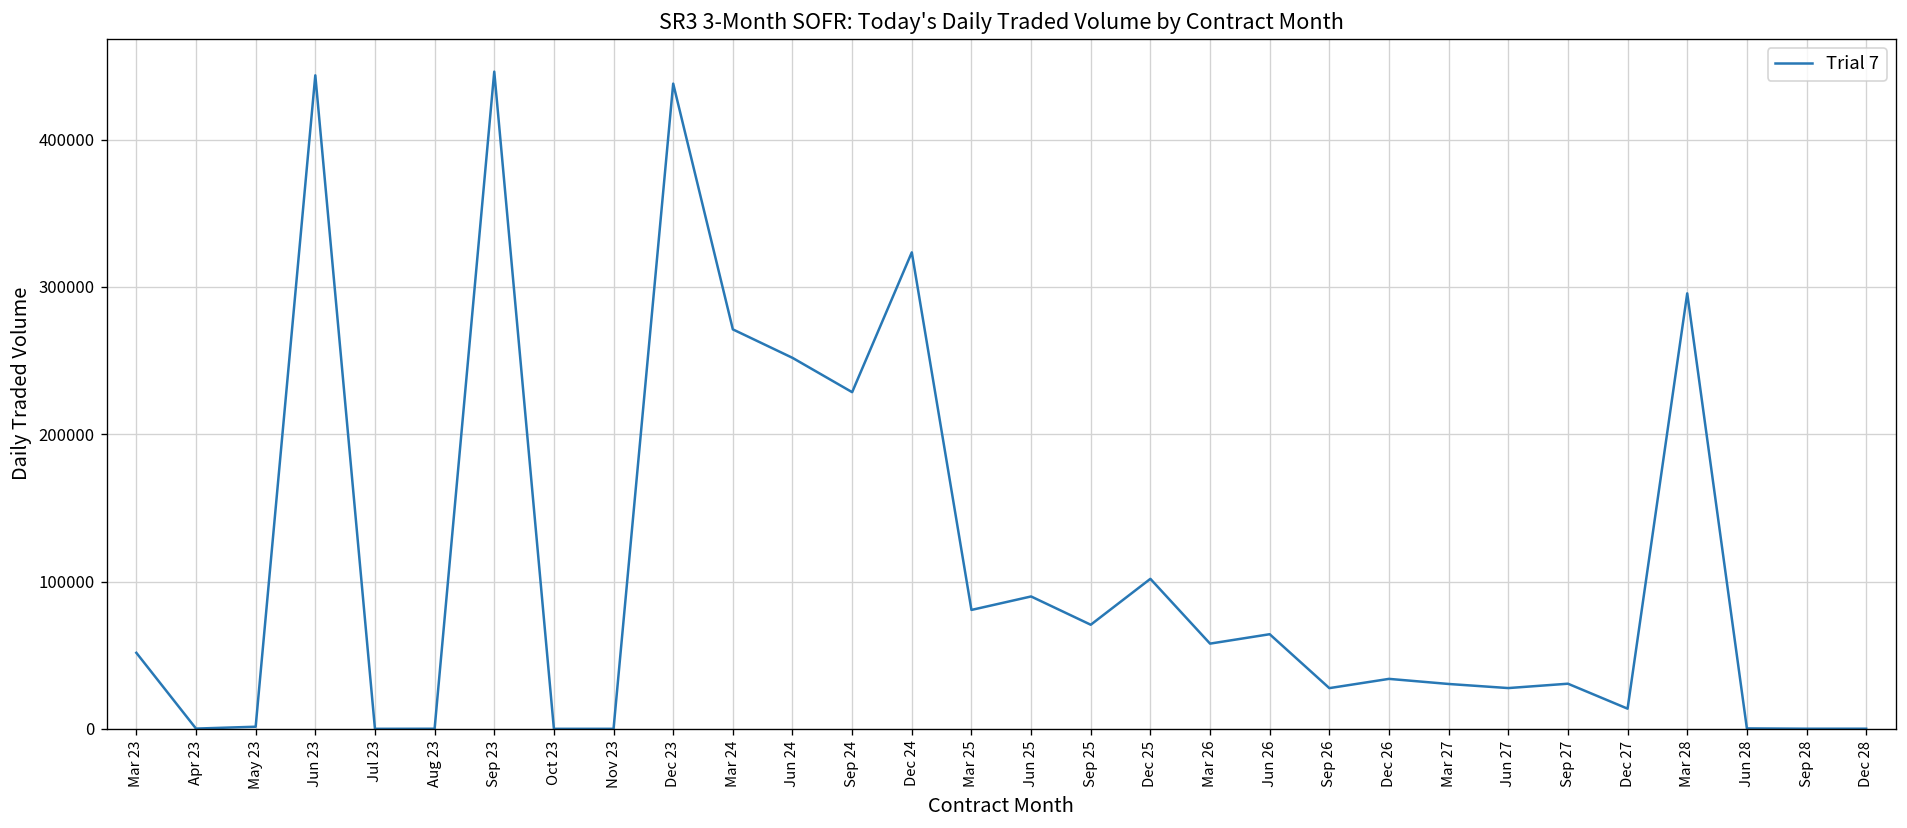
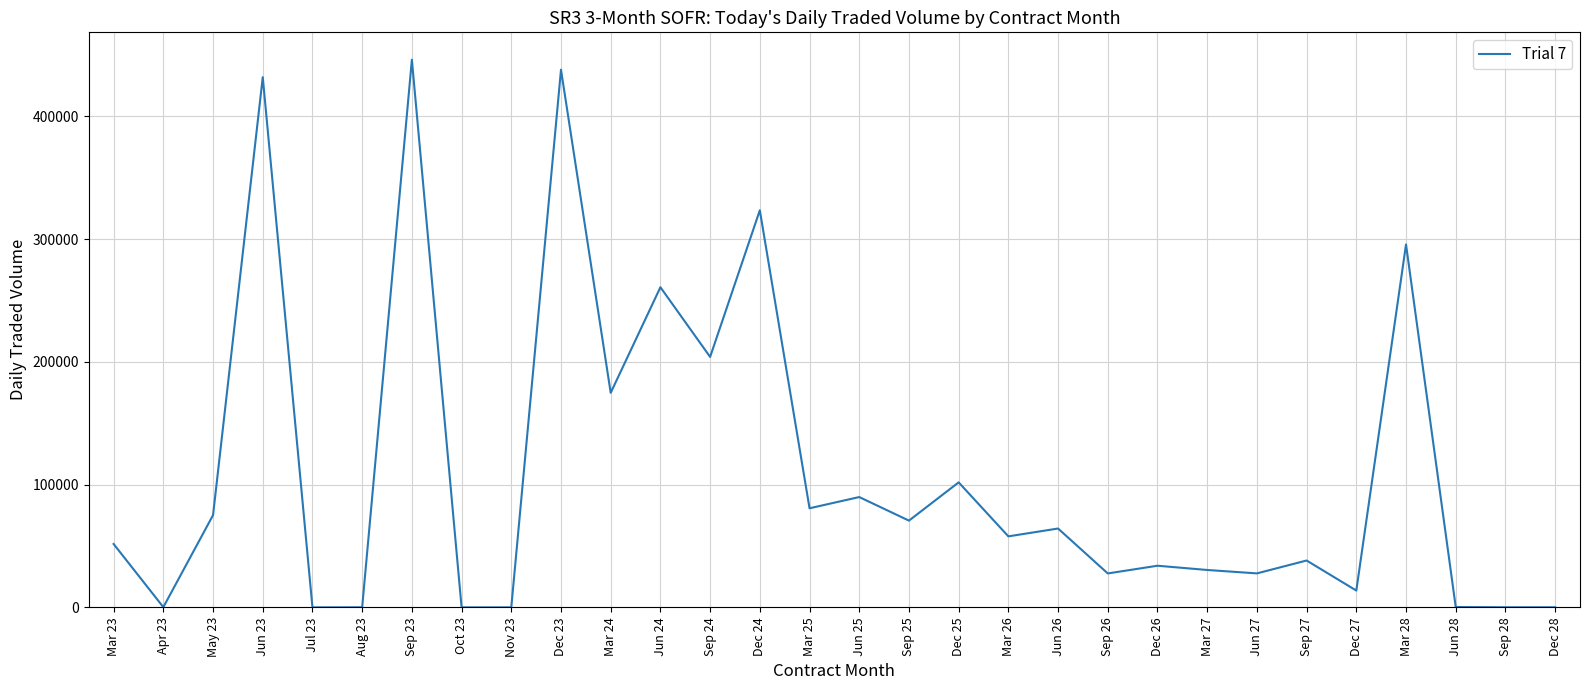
  {
    "Mar 23": 52000,
    "Apr 23": 0,
-   "May 23": 1000,
-   "Jun 23": 444000,
+   "May 23": 75000,
+   "Jun 23": 432000,
    "Jul 23": 0,
    "Aug 23": 0,
    "Sep 23": 446000,
    "Oct 23": 0,
    "Nov 23": 0,
    "Dec 23": 438000,
-   "Mar 24": 271000,
-   "Jun 24": 252000,
-   "Sep 24": 229000,
+   "Mar 24": 175000,
+   "Jun 24": 261000,
+   "Sep 24": 204000,
    "Dec 24": 324000,
    "Mar 25": 81000,
    "Jun 25": 90000,
    "Sep 25": 71000,
    "Dec 25": 102000,
    "Mar 26": 58000,
    "Jun 26": 64000,
    "Sep 26": 28000,
    "Dec 26": 34000,
    "Mar 27": 30000,
    "Jun 27": 28000,
-   "Sep 27": 31000,
+   "Sep 27": 38000,
    "Dec 27": 14000,
    "Mar 28": 296000,
    "Jun 28": 0,
    "Sep 28": 0,
    "Dec 28": 0
  }
